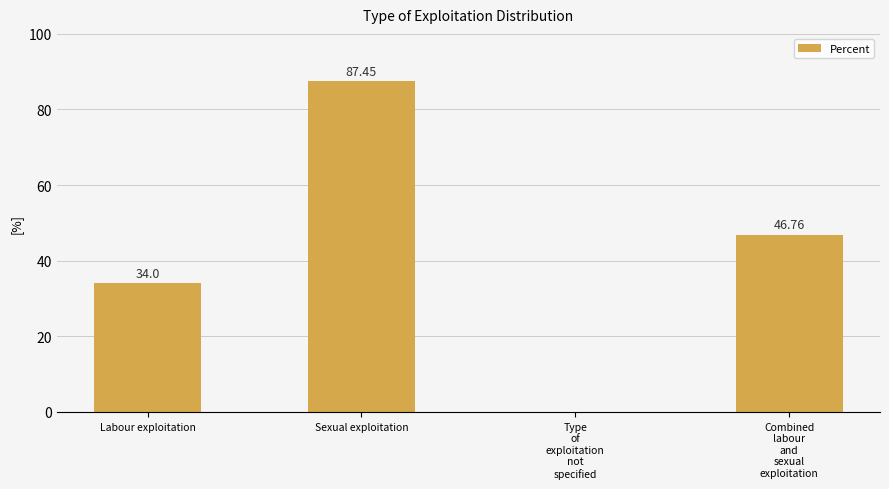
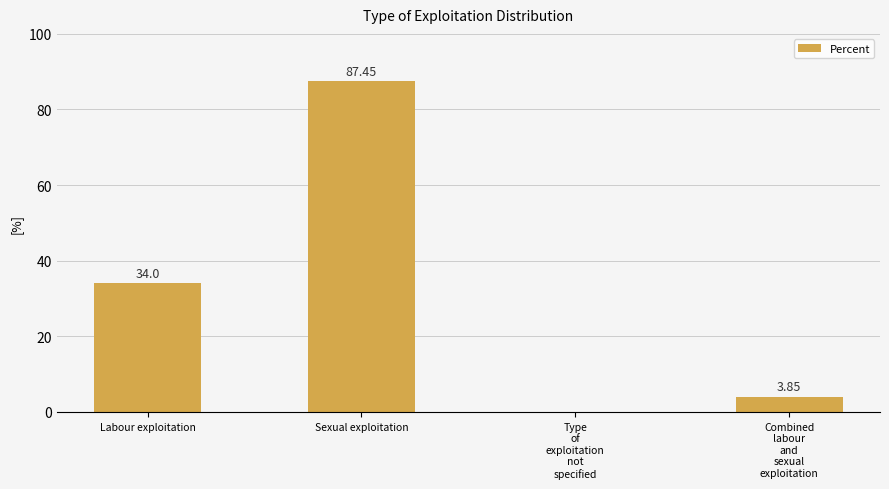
  {
    "Labour exploitation": 34.0,
    "Sexual exploitation": 87.45,
-   "Combined labour and sexual exploitation": 46.76
+   "Combined labour and sexual exploitation": 3.85
  }
